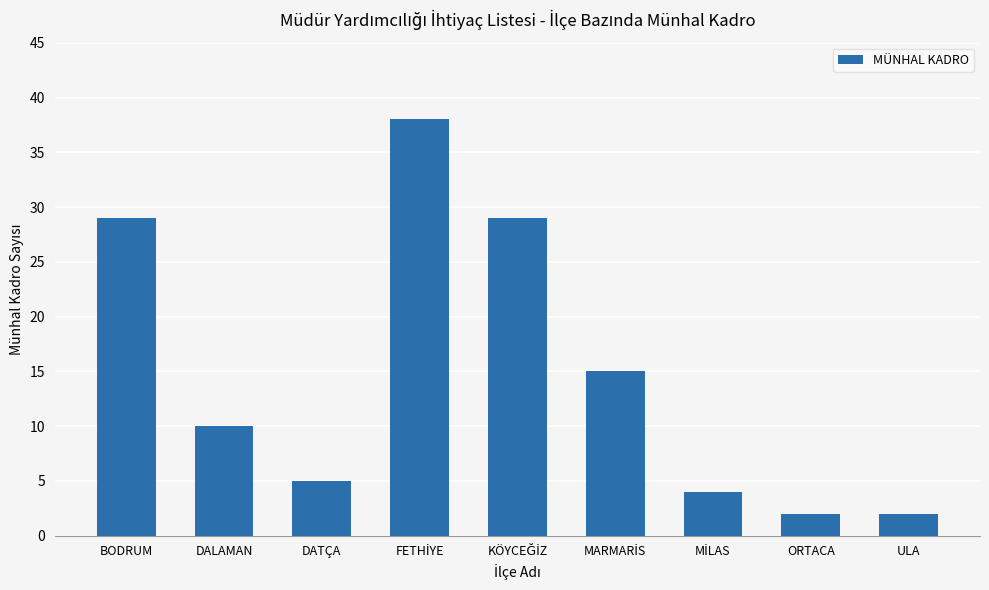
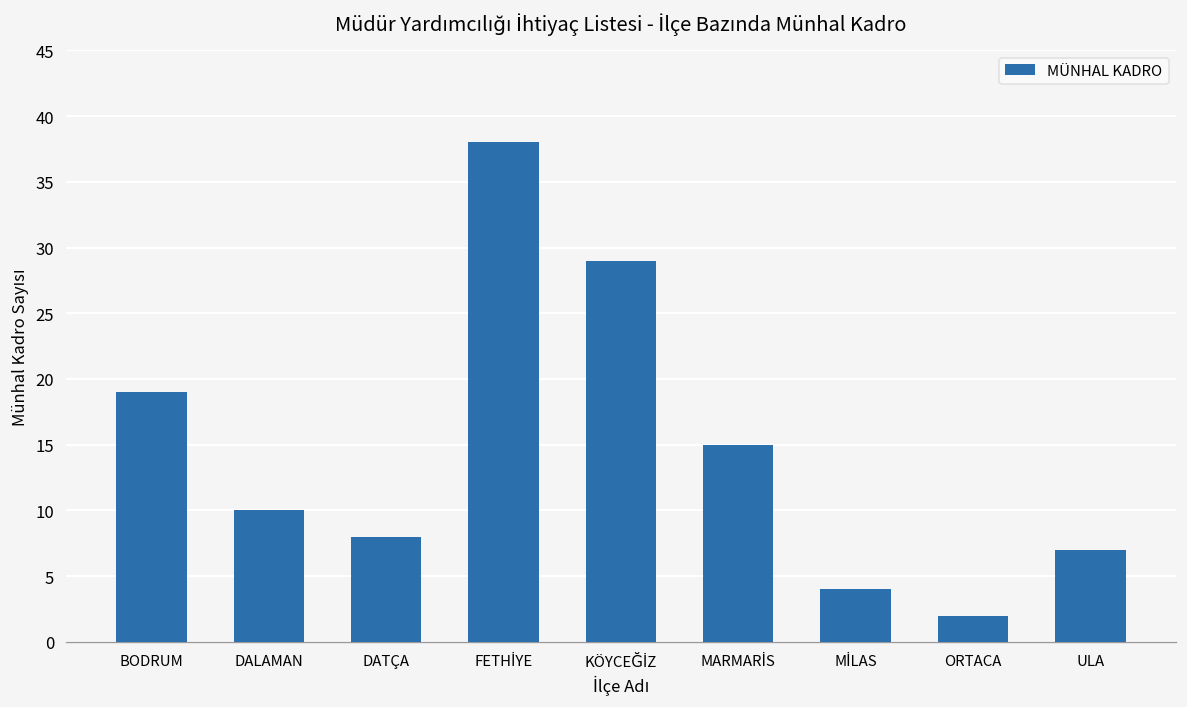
  {
-   "BODRUM": 29,
+   "BODRUM": 19,
    "DALAMAN": 10,
-   "DATÇA": 5,
+   "DATÇA": 8,
    "FETHİYE": 38,
    "KÖYCEĞİZ": 29,
    "MARMARİS": 15,
    "MİLAS": 4,
    "ORTACA": 2,
-   "ULA": 2
+   "ULA": 7
  }
